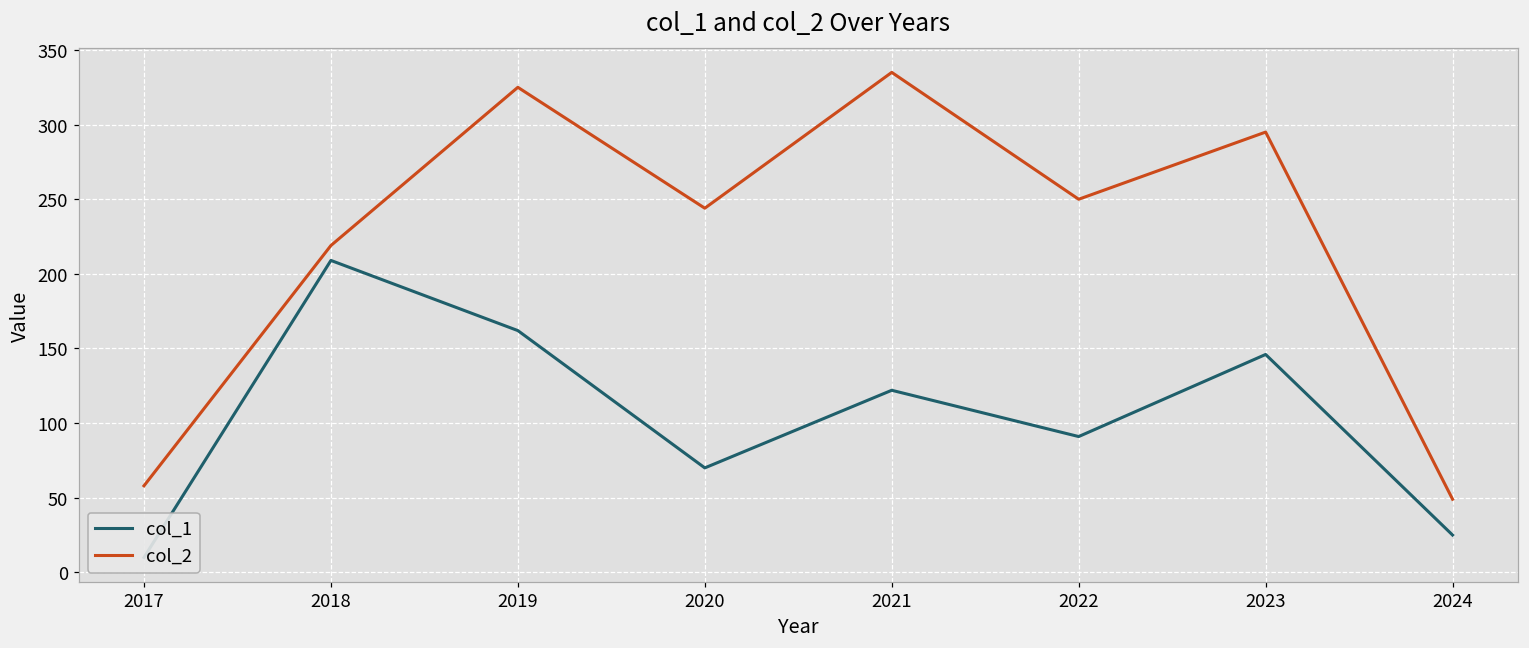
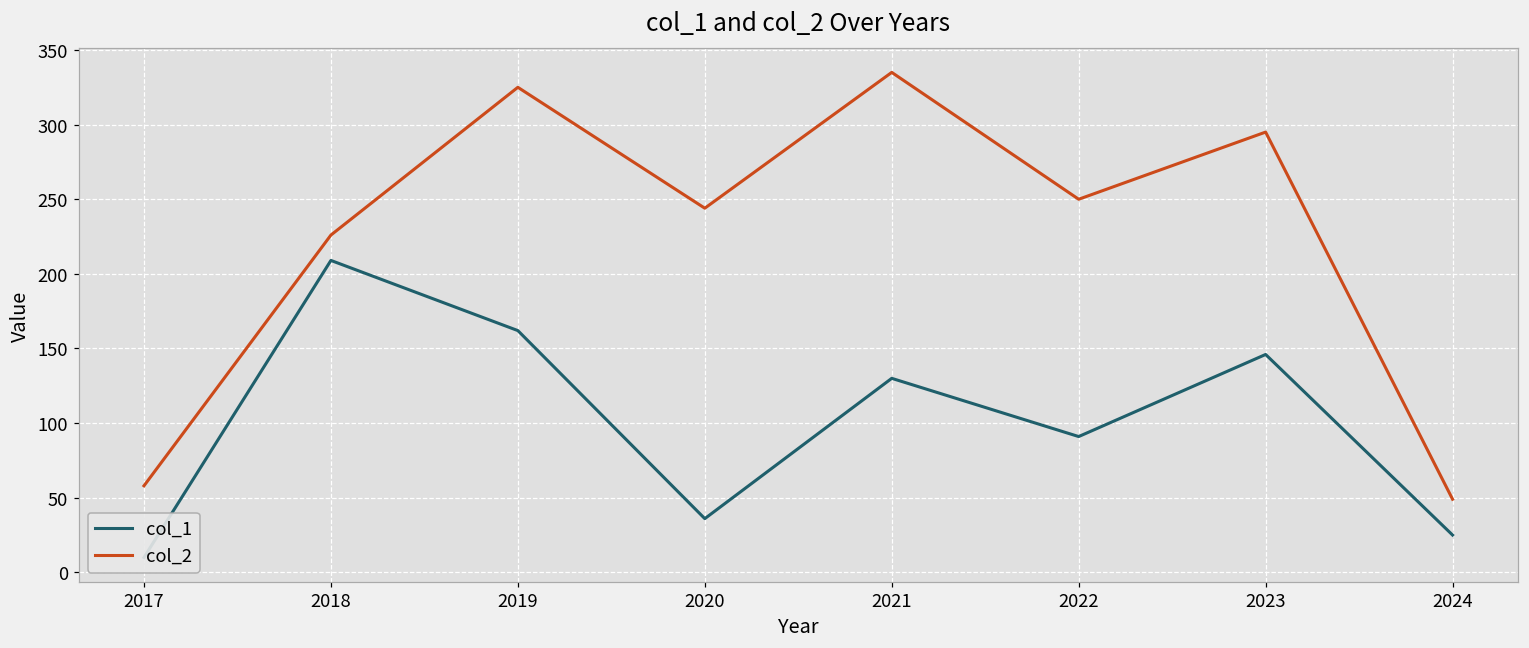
  {
    "col_1": {
      "2018": 209,
      "2019": 162,
-     "2020": 70,
-     "2021": 122,
+     "2020": 36,
+     "2021": 130,
      "2022": 91,
      "2023": 146,
      "2024": 25
    },
    "col_2": {
      "2017": 58,
-     "2018": 219,
+     "2018": 226,
      "2019": 325,
      "2020": 244,
      "2021": 335,
      "2022": 250,
      "2023": 295,
      "2024": 49
    }
  }
